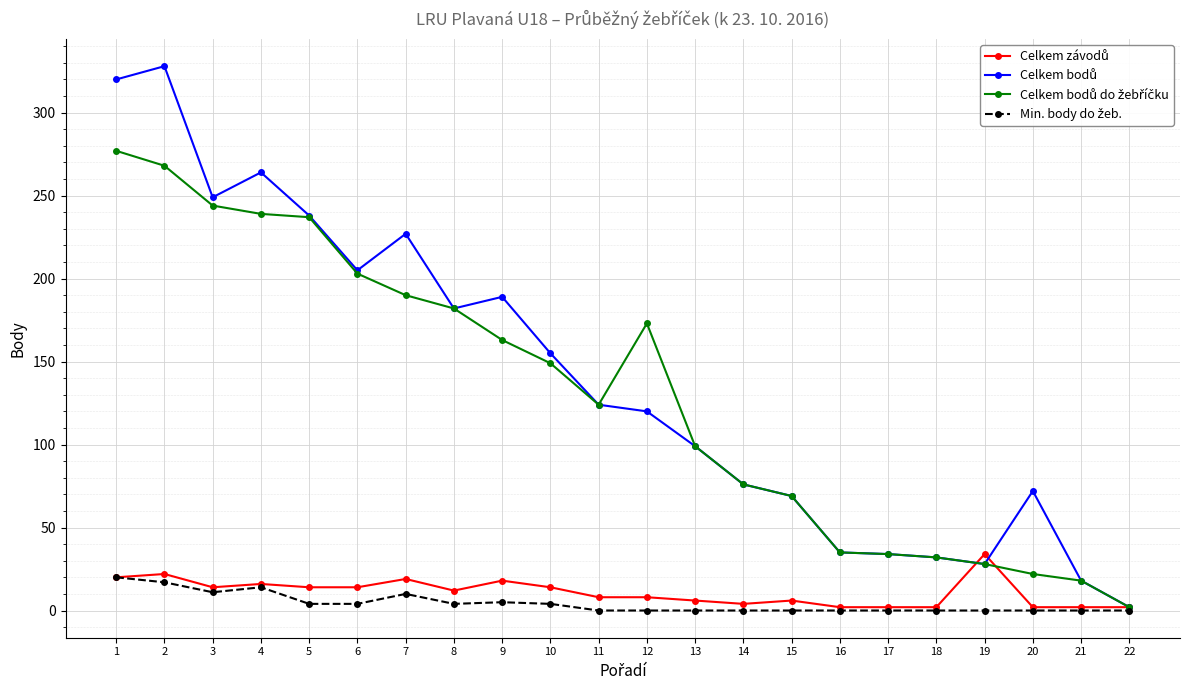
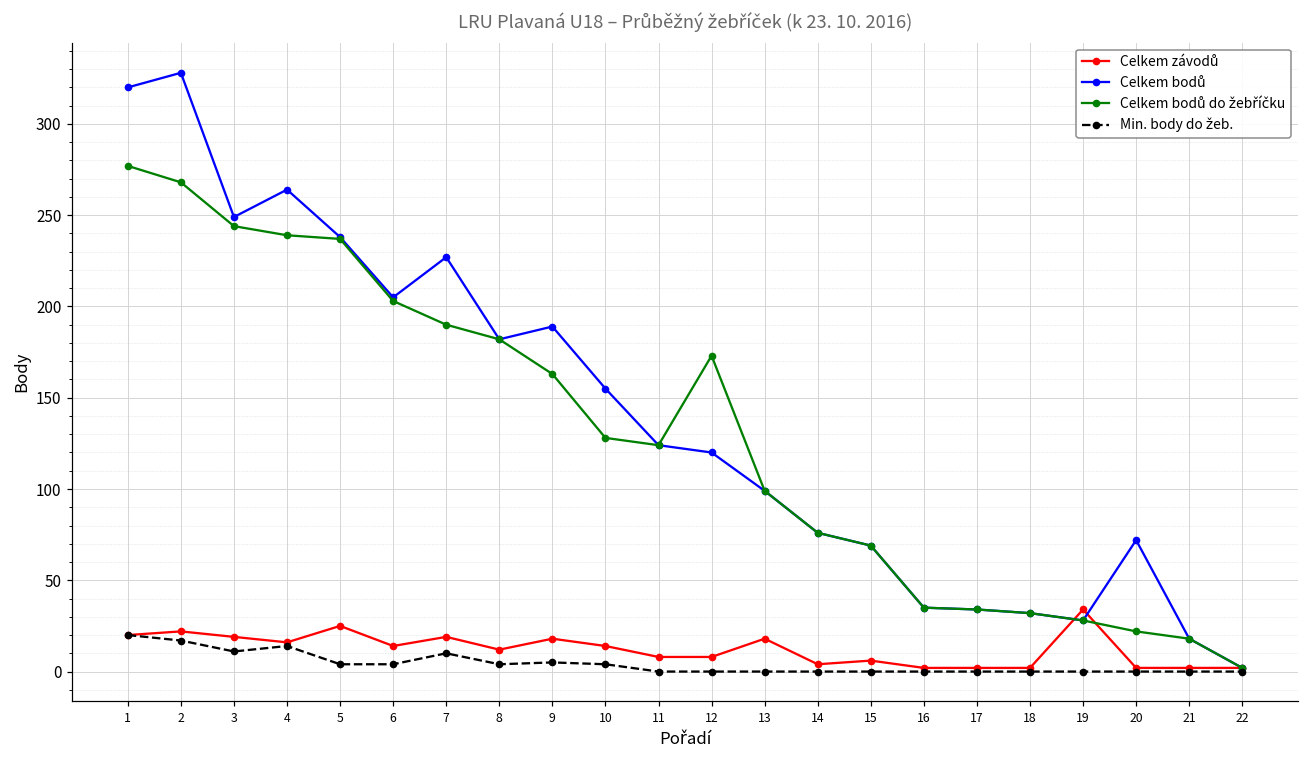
  {
    "Celkem závodů": {
      "2": 22,
-     "3": 14,
+     "3": 19,
      "4": 16,
-     "5": 14,
+     "5": 25,
      "6": 14,
      "7": 19,
      "8": 12,
      "9": 18,
      "10": 14,
      "11": 8,
      "12": 8,
-     "13": 6,
+     "13": 18,
      "14": 4,
      "15": 6,
      "16": 2,
      "17": 2,
      "18": 2,
      "19": 34,
      "20": 2,
      "21": 2
    },
    "Celkem bodů": {
      "1": 320,
      "2": 328,
      "3": 249,
      "4": 264,
      "6": 205,
      "7": 227,
      "9": 189,
      "10": 155,
      "12": 120,
      "20": 72
    },
    "Celkem bodů do žebříčku": {
      "1": 277,
      "2": 268,
      "3": 244,
      "4": 239,
      "6": 203,
      "7": 190,
      "9": 163,
-     "10": 149,
+     "10": 128,
      "12": 173,
      "20": 22
    },
    "Min. body do žeb.": {
      "2": 17,
      "3": 11,
      "4": 14,
      "5": 4,
      "6": 4,
      "7": 10,
      "8": 4,
      "9": 5,
      "10": 4,
      "11": 0,
      "12": 0,
      "13": 0,
      "14": 0,
      "15": 0,
      "16": 0,
      "17": 0,
      "18": 0,
      "19": 0,
      "20": 0,
      "21": 0,
      "22": 0
    }
  }
